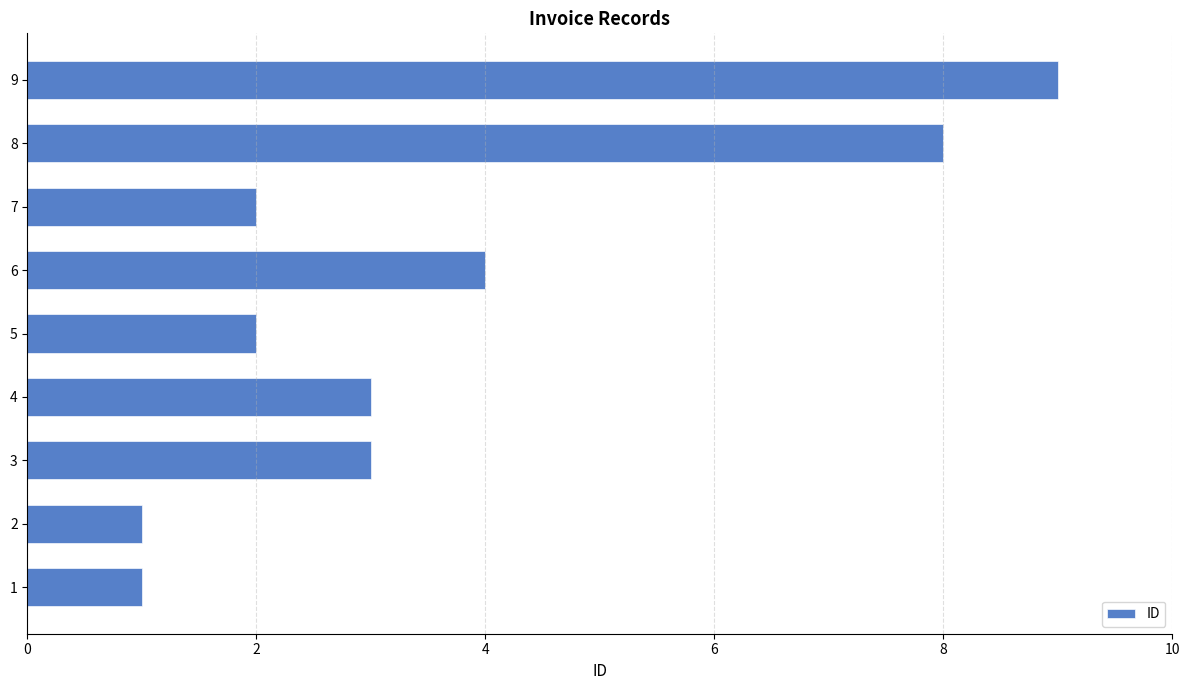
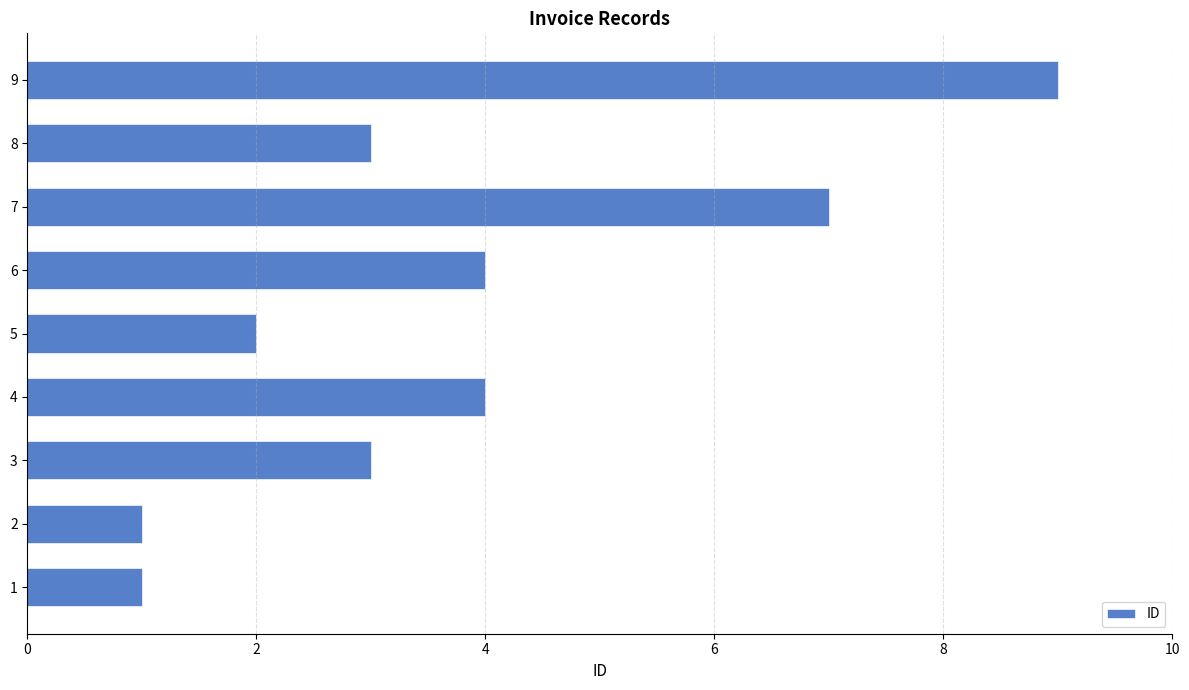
  {
    "9": 9,
-   "8": 8,
-   "7": 2,
+   "8": 3,
+   "7": 7,
    "6": 4,
    "5": 2,
-   "4": 3,
+   "4": 4,
    "3": 3,
    "2": 1,
    "1": 1
  }
